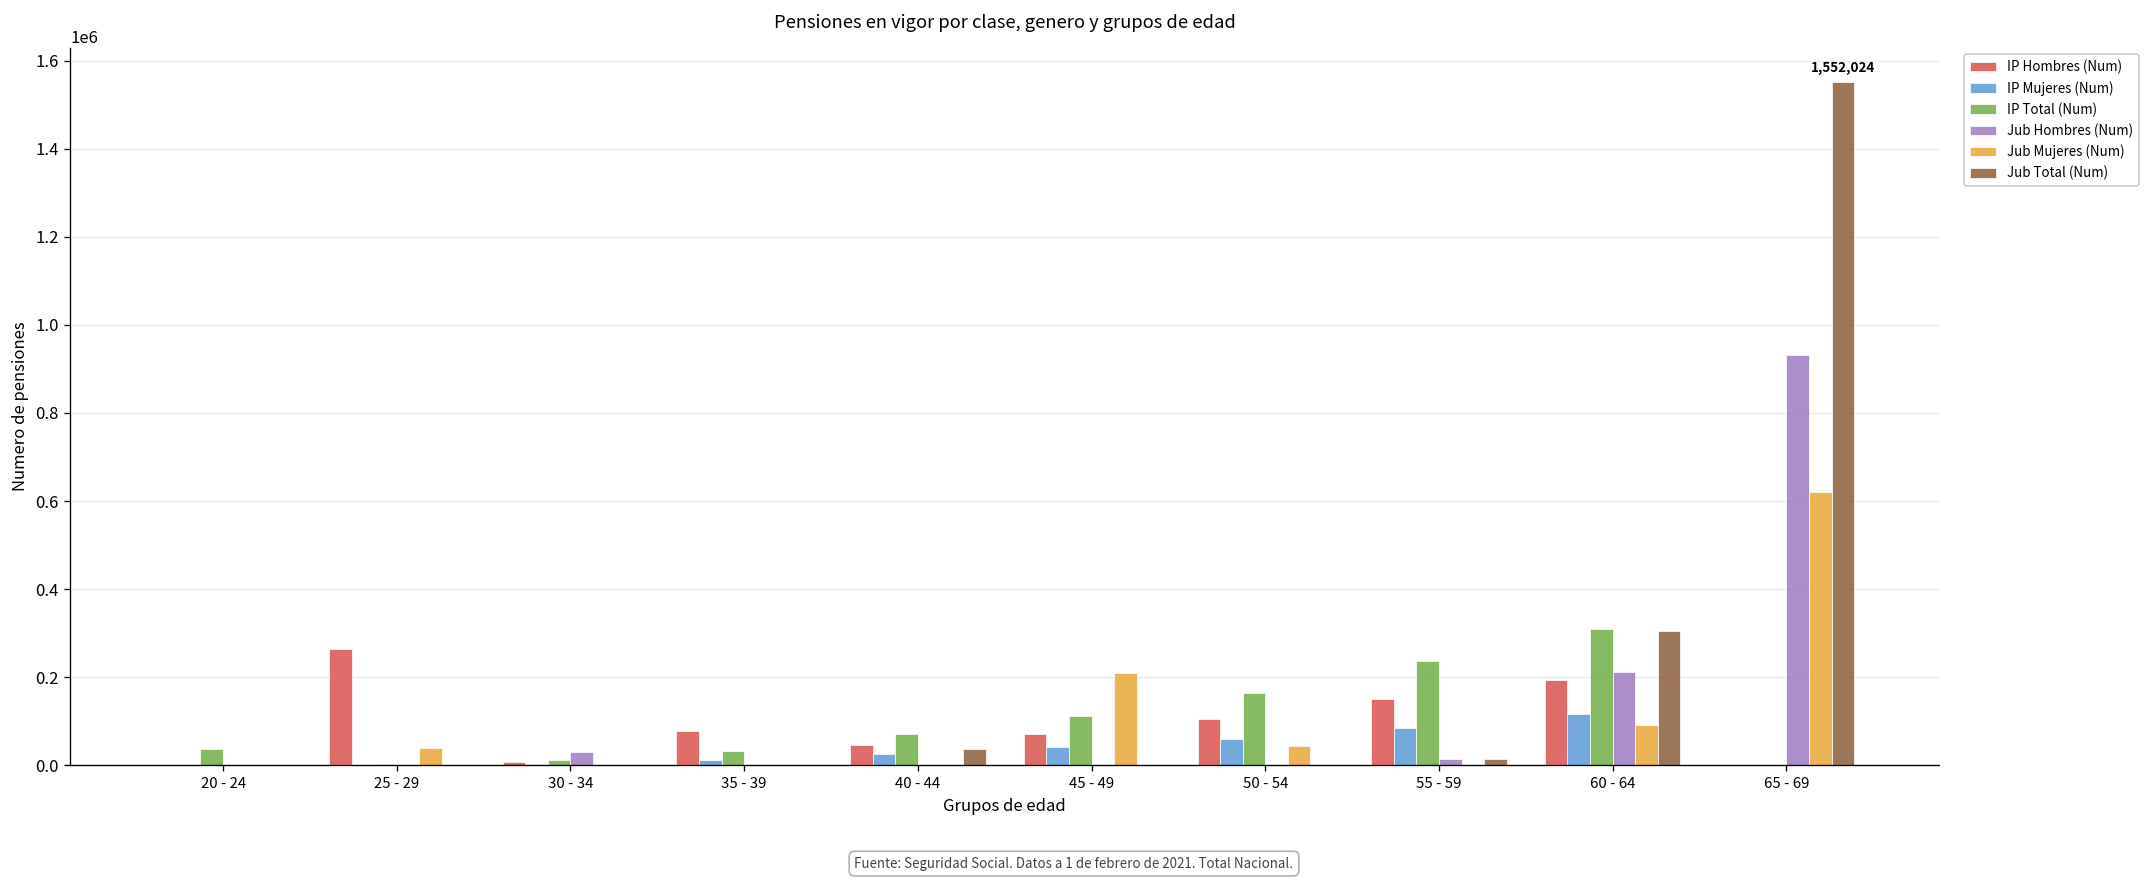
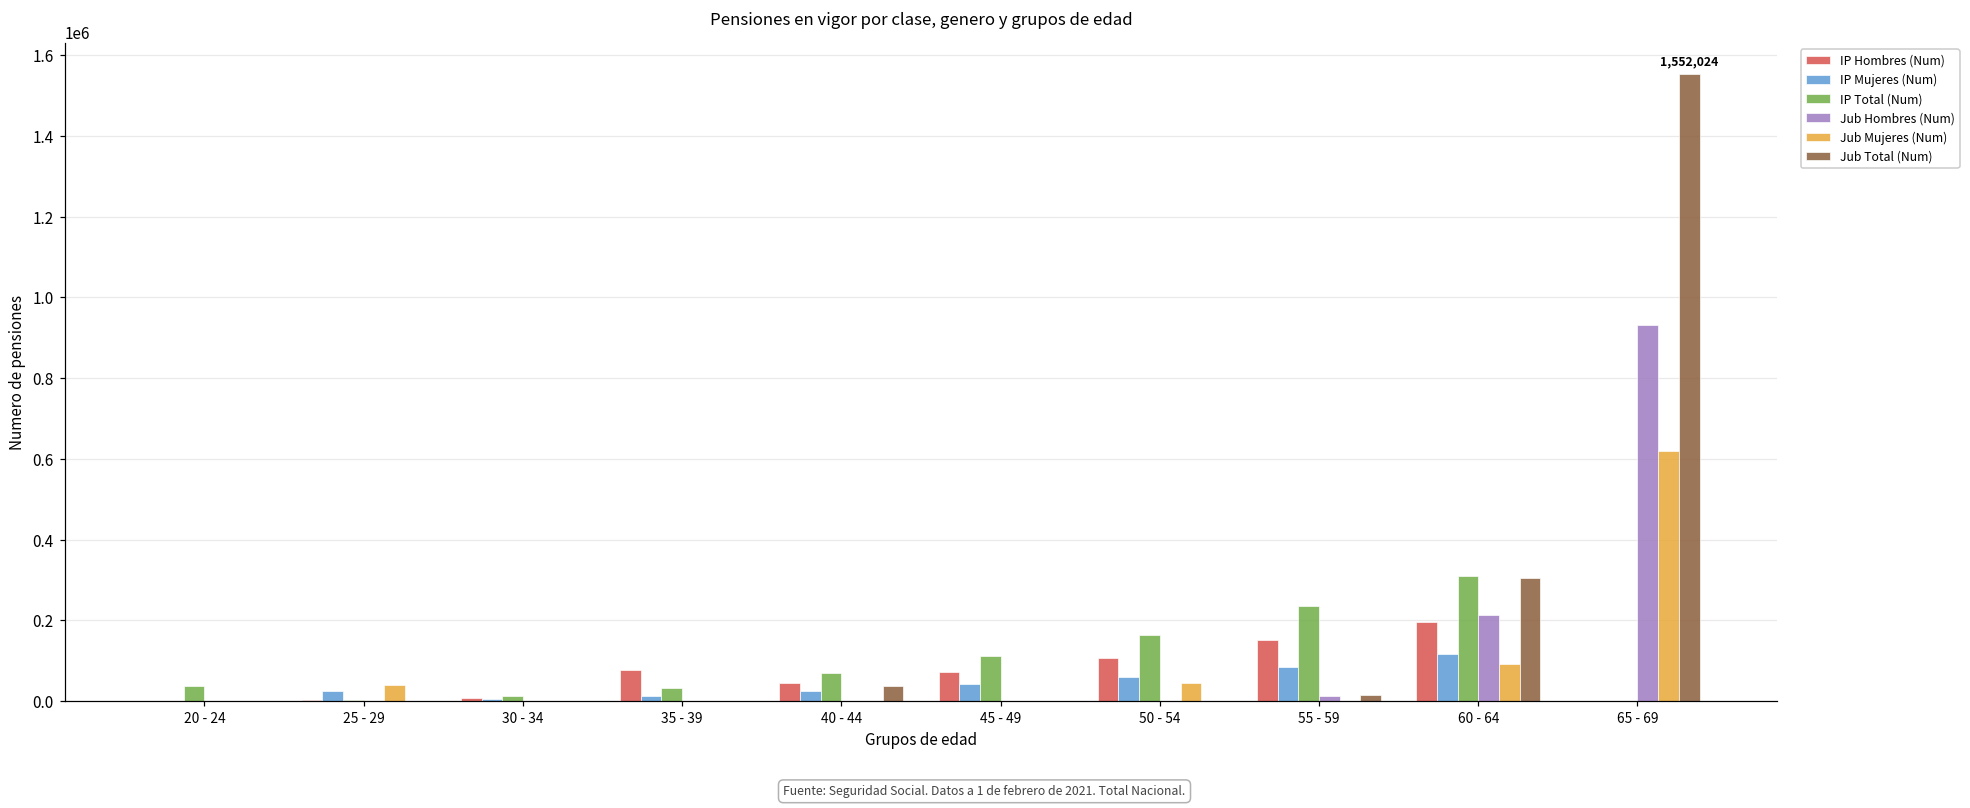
  {
    "IP Hombres (Num)": {
-     "25 - 29": "260000",
+     "25 - 29": "0",
      "30 - 34": "10000",
      "35 - 39": "80000",
      "40 - 44": "40000",
      "45 - 49": "70000",
      "50 - 54": "110000",
      "55 - 59": "150000",
      "60 - 64": "190000"
    },
    "IP Mujeres (Num)": {
-     "25 - 29": "0",
+     "25 - 29": "20000",
      "35 - 39": "10000",
      "40 - 44": "30000",
      "45 - 49": "40000",
      "50 - 54": "60000",
      "55 - 59": "90000",
      "60 - 64": "120000"
    },
    "IP Total (Num)": {
      "20 - 24": "40000",
      "30 - 34": "10000",
      "35 - 39": "30000",
      "40 - 44": "70000",
      "45 - 49": "110000",
      "50 - 54": "160000",
      "55 - 59": "240000",
      "60 - 64": "310000"
    },
    "Jub Hombres (Num)": {
      "20 - 24": "0",
      "25 - 29": "0",
-     "30 - 34": "30000",
+     "30 - 34": "0",
      "35 - 39": "0",
      "40 - 44": "0",
      "55 - 59": "10000",
      "60 - 64": "210000",
      "65 - 69": "930000"
    },
    "Jub Mujeres (Num)": {
      "20 - 24": "0",
      "25 - 29": "40000",
      "30 - 34": "0",
      "35 - 39": "0",
      "40 - 44": "0",
-     "45 - 49": "210000",
+     "45 - 49": "0",
      "50 - 54": "40000",
      "60 - 64": "90000",
      "65 - 69": "620000"
    },
    "Jub Total (Num)": {
      "65 - 69": "1,552,024"
    }
  }
